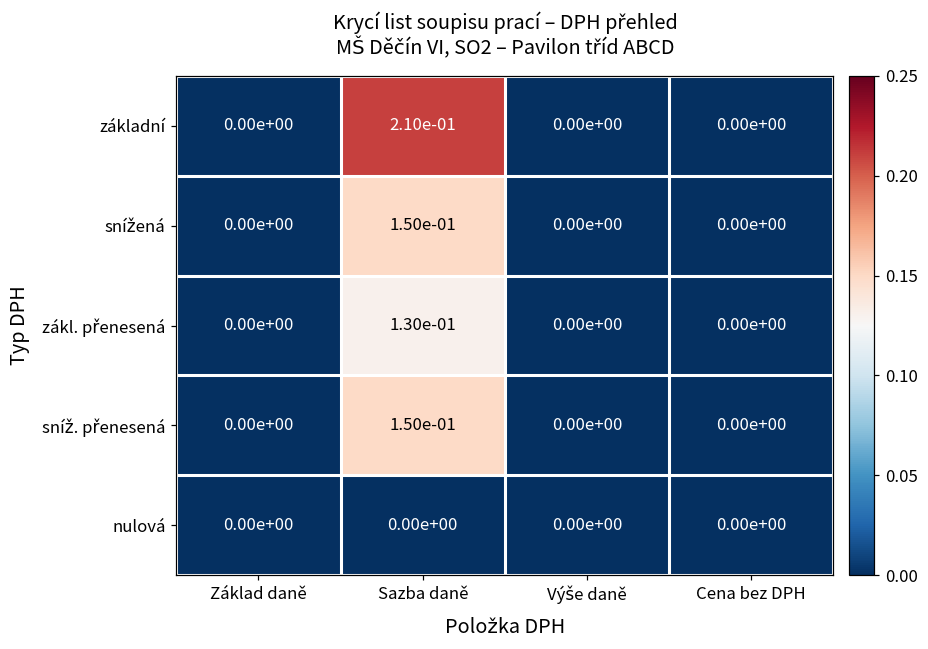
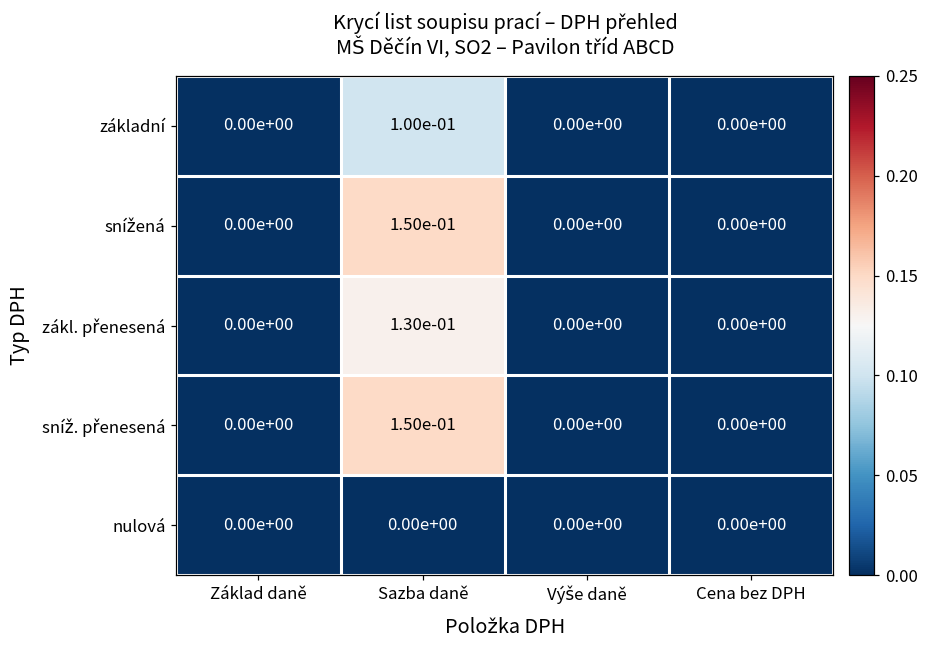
  {
    "základní": {
      "Základ daně": "0.00e+00",
-     "Sazba daně": "2.10e-01",
+     "Sazba daně": "1.00e-01",
      "Výše daně": "0.00e+00",
      "Cena bez DPH": "0.00e+00"
    },
    "snížená": {
      "Základ daně": "0.00e+00",
      "Sazba daně": "1.50e-01",
      "Výše daně": "0.00e+00",
      "Cena bez DPH": "0.00e+00"
    },
    "zákl. přenesená": {
      "Základ daně": "0.00e+00",
      "Sazba daně": "1.30e-01",
      "Výše daně": "0.00e+00",
      "Cena bez DPH": "0.00e+00"
    },
    "sníž. přenesená": {
      "Základ daně": "0.00e+00",
      "Sazba daně": "1.50e-01",
      "Výše daně": "0.00e+00",
      "Cena bez DPH": "0.00e+00"
    },
    "nulová": {
      "Základ daně": "0.00e+00",
      "Sazba daně": "0.00e+00",
      "Výše daně": "0.00e+00",
      "Cena bez DPH": "0.00e+00"
    }
  }
